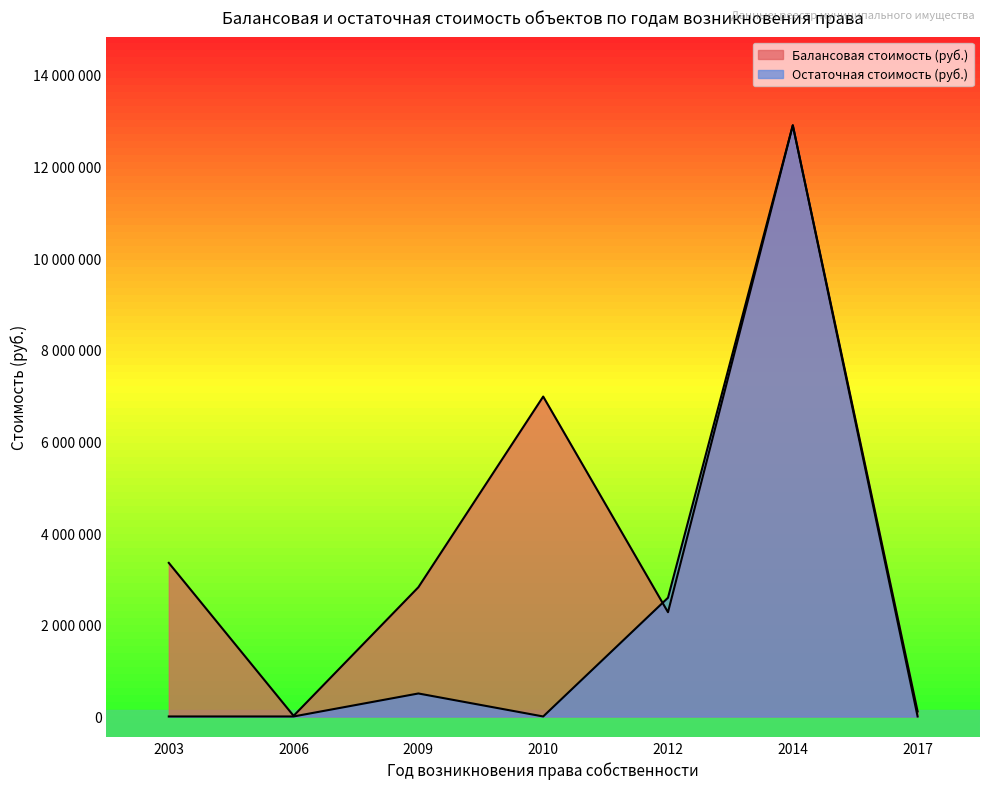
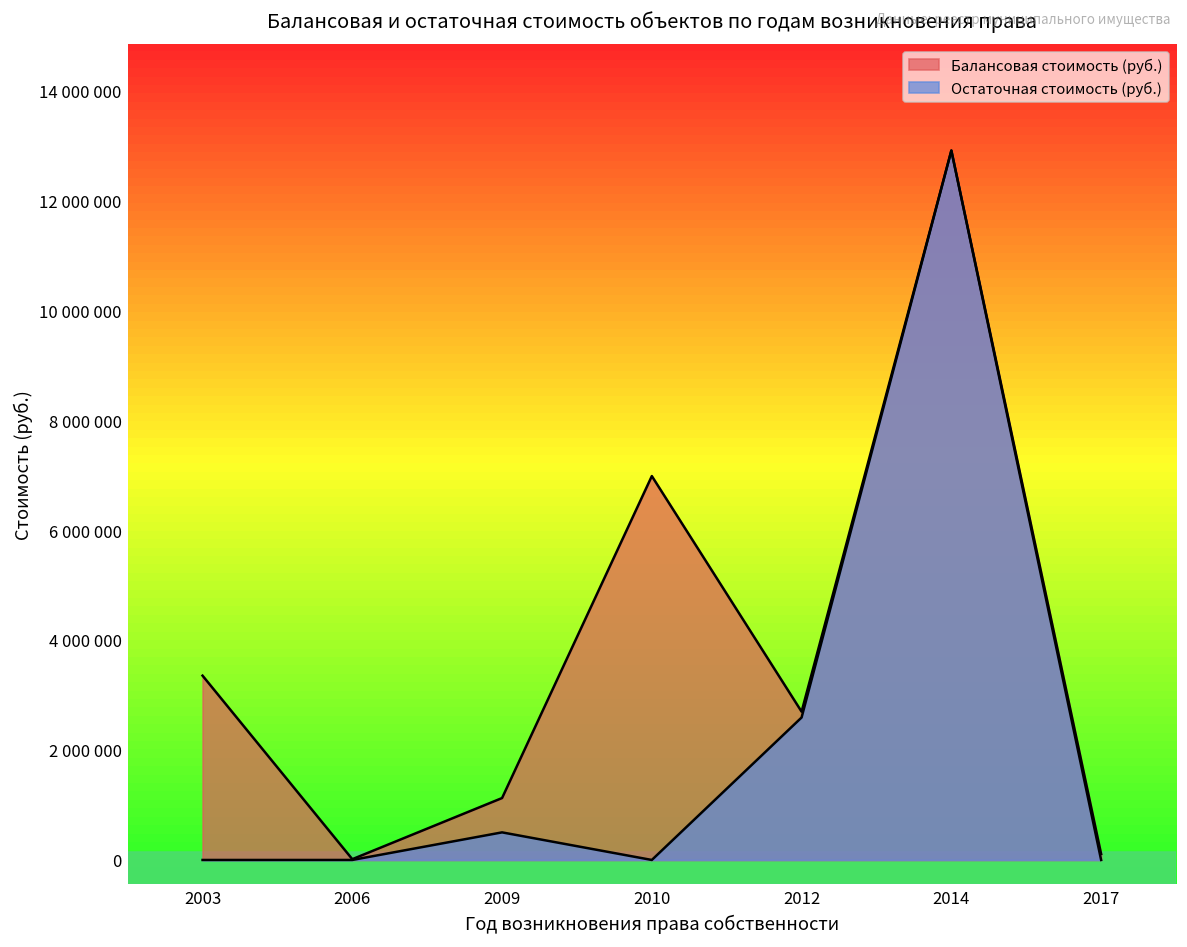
  {
    "Балансовая стоимость (руб.)": {
      "2003": 3400000,
-     "2009": 2800000,
+     "2009": 1100000,
      "2010": 7000000,
-     "2012": 2300000
+     "2012": 2700000
    },
    "Остаточная стоимость (руб.)": {
      "2009": 500000,
      "2012": 2600000
    }
  }
